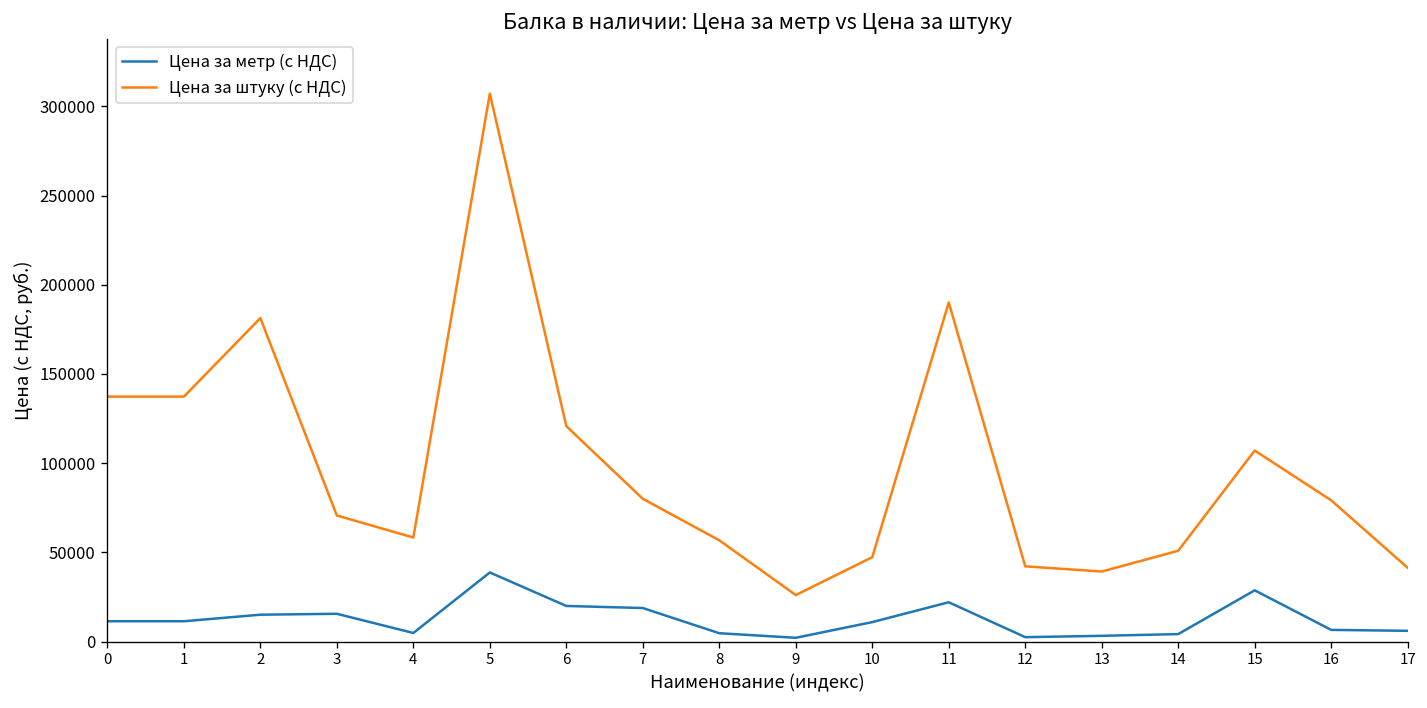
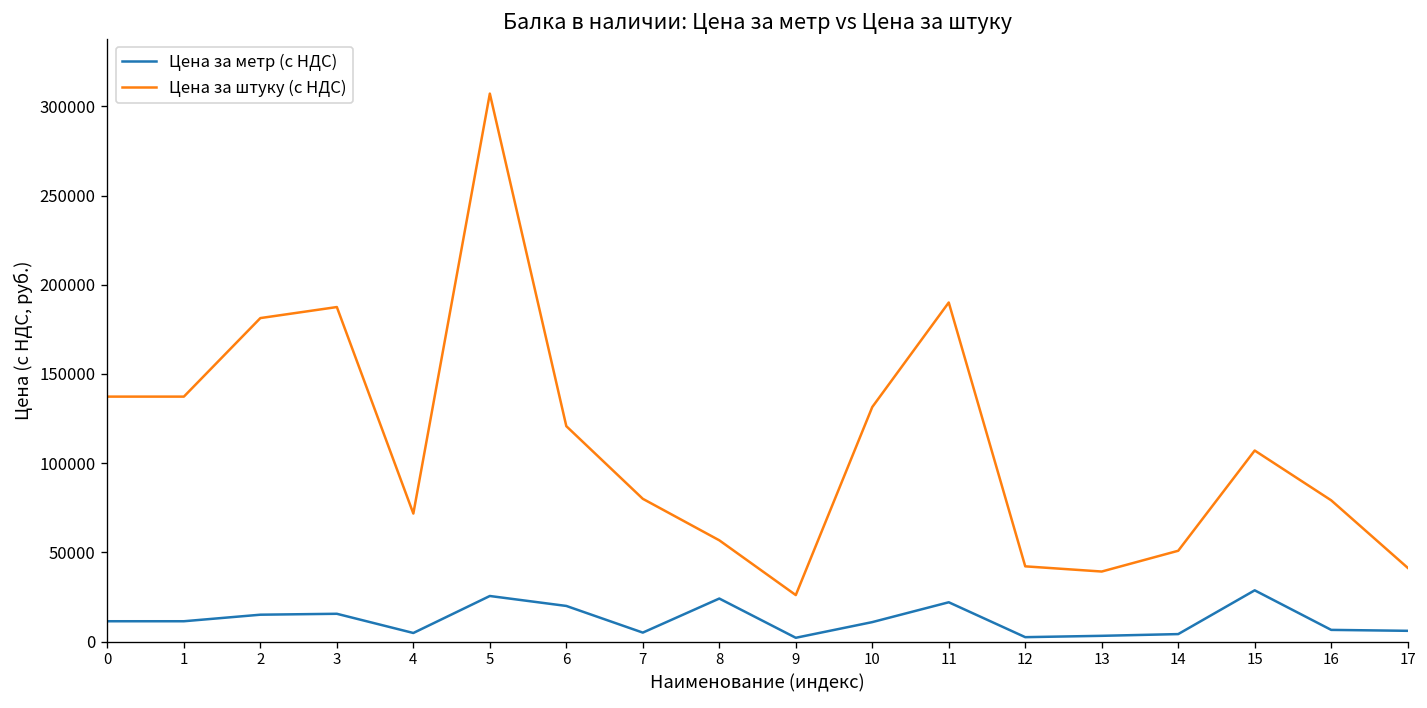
  {
    "Цена за метр (с НДС)": {
      "0": 11000,
      "1": 11000,
      "2": 15000,
      "3": 16000,
      "4": 5000,
-     "5": 39000,
+     "5": 26000,
      "6": 20000,
-     "7": 19000,
-     "8": 5000,
+     "7": 5000,
+     "8": 24000,
      "9": 2000,
      "10": 11000,
      "11": 22000,
      "12": 3000,
      "13": 3000,
      "14": 4000,
      "15": 29000,
      "16": 7000,
      "17": 6000
    },
    "Цена за штуку (с НДС)": {
      "0": 137000,
      "1": 137000,
      "2": 181000,
-     "3": 71000,
-     "4": 58000,
+     "3": 188000,
+     "4": 72000,
      "5": 307000,
      "6": 121000,
      "7": 80000,
      "8": 57000,
      "9": 26000,
-     "10": 47000,
+     "10": 131000,
      "11": 190000,
      "12": 42000,
      "13": 39000,
      "14": 51000,
      "15": 107000,
      "16": 79000,
      "17": 41000
    }
  }
